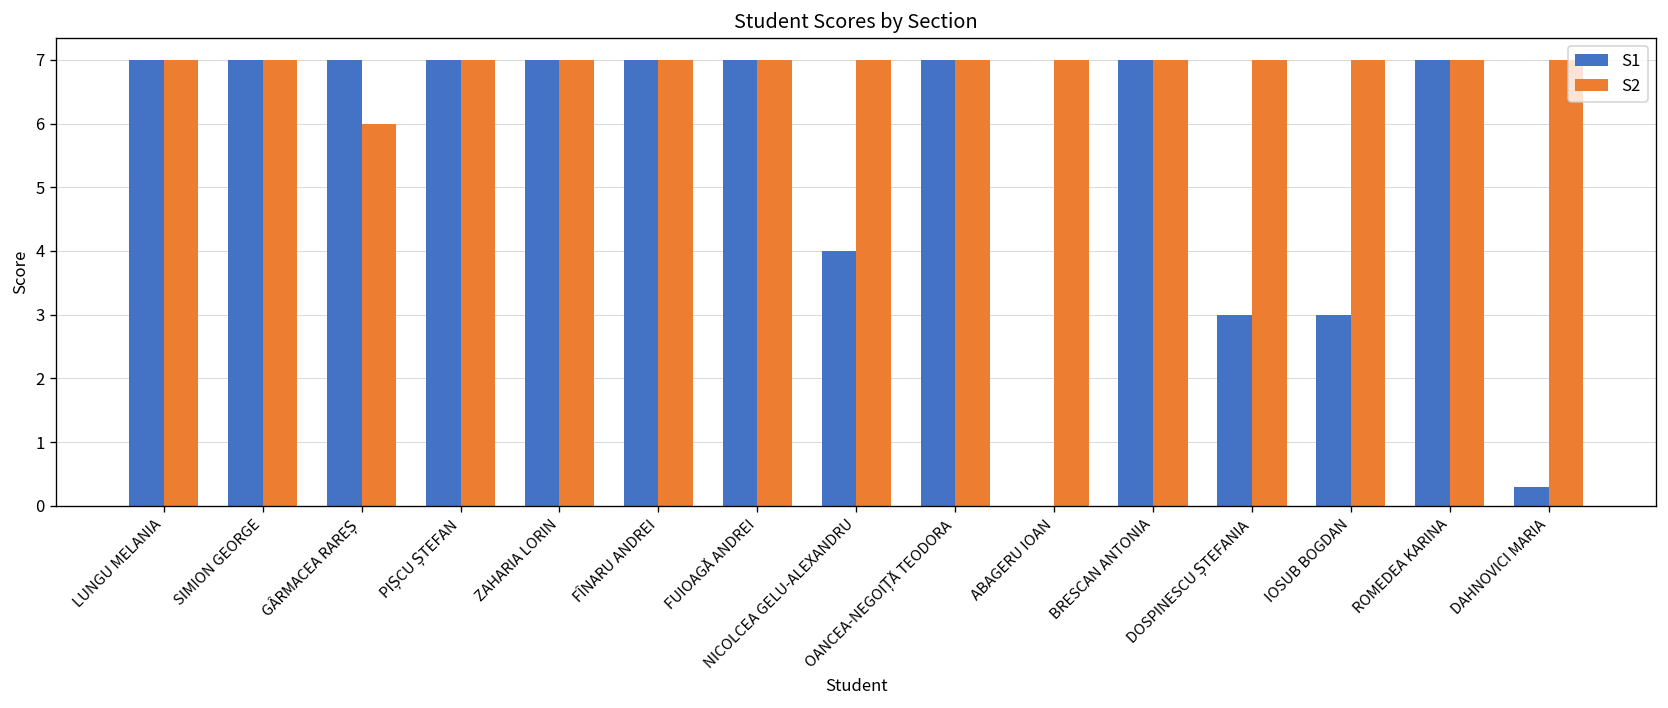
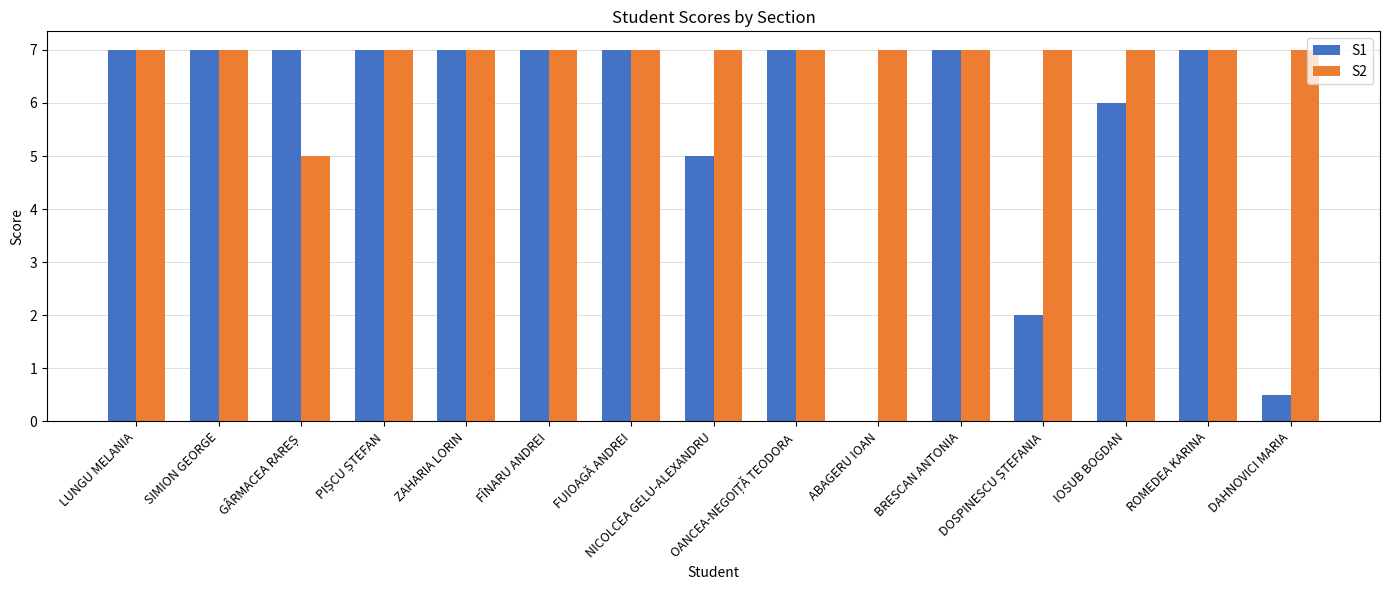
  {
    "S1": {
      "LUNGU MELANIA": 7.0,
      "SIMION GEORGE": 7.0,
      "GÂRMACEA RAREȘ": 7.0,
      "PIȘCU ȘTEFAN": 7.0,
      "ZAHARIA LORIN": 7.0,
      "FÎNARU ANDREI": 7.0,
      "FUIOAGĂ ANDREI": 7.0,
-     "NICOLCEA GELU-ALEXANDRU": 4,
+     "NICOLCEA GELU-ALEXANDRU": 5,
      "OANCEA-NEGOIȚĂ TEODORA": 7.0,
      "ABAGERU IOAN": 0.0,
      "BRESCAN ANTONIA": 7.0,
-     "DOSPINESCU ȘTEFANIA": 3,
-     "IOSUB BOGDAN": 3,
+     "DOSPINESCU ȘTEFANIA": 2,
+     "IOSUB BOGDAN": 6,
      "ROMEDEA KARINA": 7.0,
-     "DAHNOVICI MARIA": 0.3
+     "DAHNOVICI MARIA": 0.5
    },
    "S2": {
      "LUNGU MELANIA": 7,
      "SIMION GEORGE": 7,
-     "GÂRMACEA RAREȘ": 6,
+     "GÂRMACEA RAREȘ": 5,
      "PIȘCU ȘTEFAN": 7,
      "ZAHARIA LORIN": 7,
      "FÎNARU ANDREI": 7,
      "FUIOAGĂ ANDREI": 7,
      "NICOLCEA GELU-ALEXANDRU": 7,
      "OANCEA-NEGOIȚĂ TEODORA": 7,
      "ABAGERU IOAN": 7,
      "BRESCAN ANTONIA": 7,
      "DOSPINESCU ȘTEFANIA": 7,
      "IOSUB BOGDAN": 7,
      "ROMEDEA KARINA": 7,
      "DAHNOVICI MARIA": 7
    }
  }
